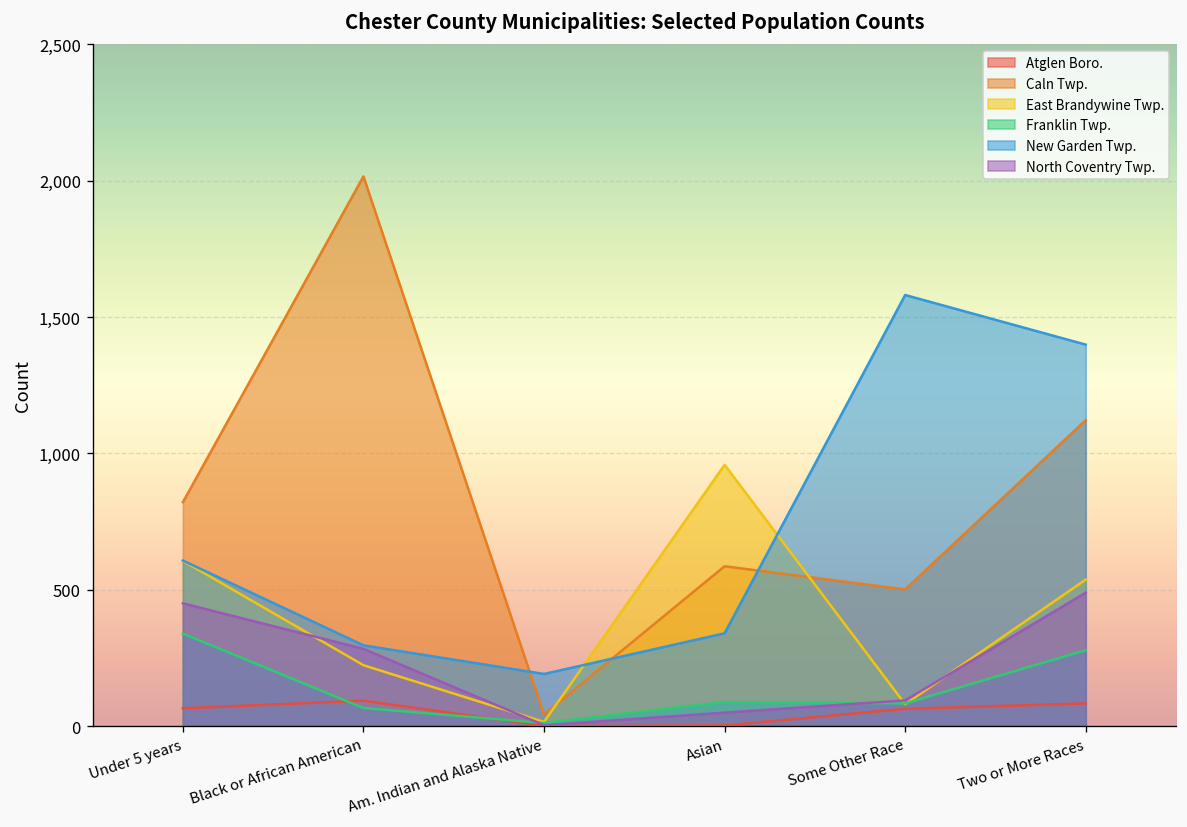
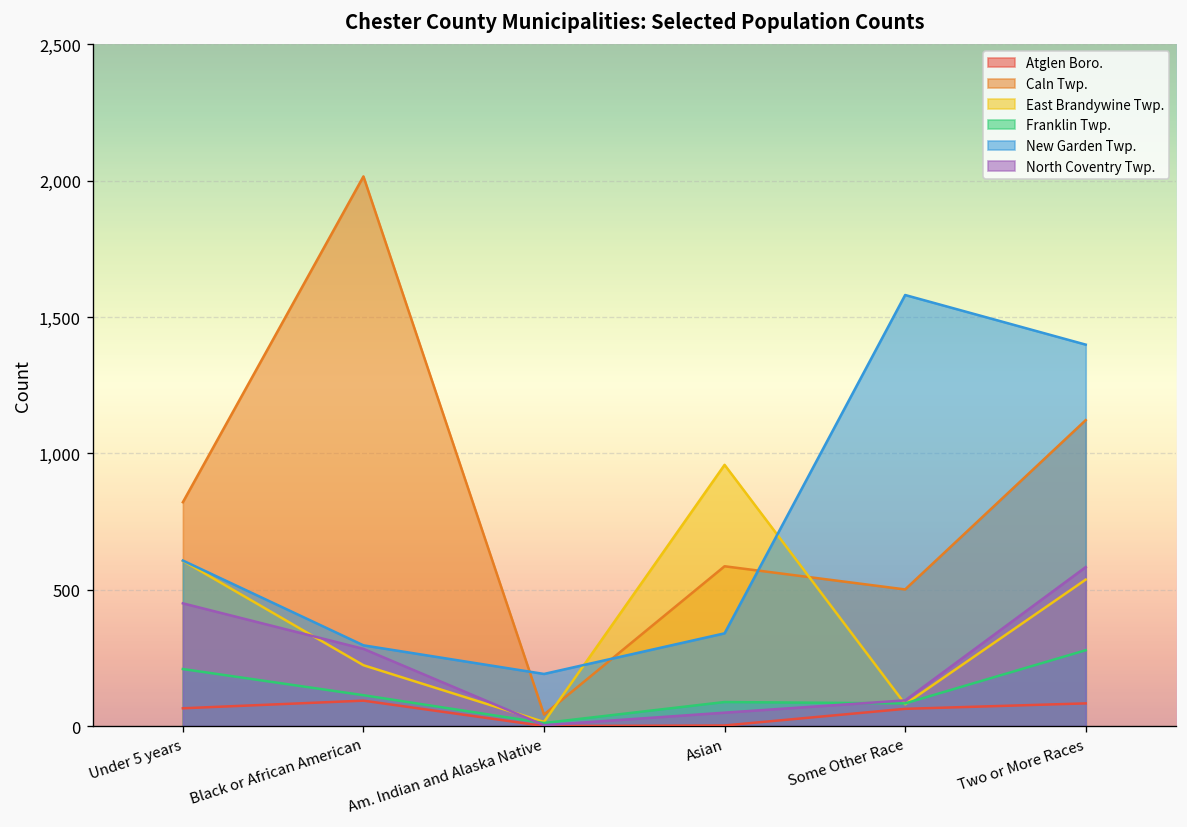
  {
    "East Brandywine Twp.": {
      "Black or African American": "220",
      "Asian": "960",
      "Two or More Races": "540"
    },
    "Franklin Twp.": {
-     "Under 5 years": "340",
-     "Black or African American": "70",
+     "Under 5 years": "210",
+     "Black or African American": "110",
      "Asian": "90",
      "Two or More Races": "280"
    },
    "New Garden Twp.": {
      "Black or African American": "300",
      "Am. Indian and Alaska Native": "190",
      "Asian": "340",
      "Some Other Race": "1,580",
      "Two or More Races": "1,400"
    },
    "North Coventry Twp.": {
      "Under 5 years": "450",
      "Black or African American": "280",
      "Asian": "50",
-     "Two or More Races": "490"
+     "Two or More Races": "580"
    }
  }
